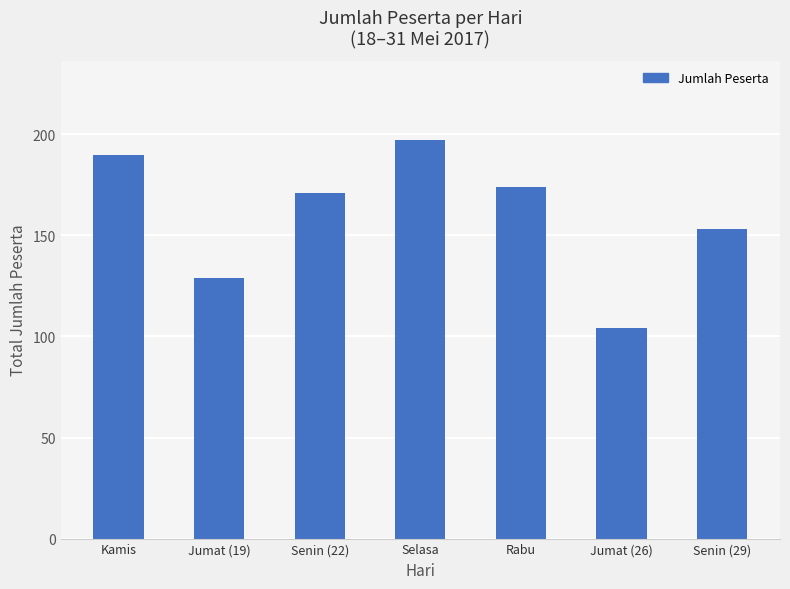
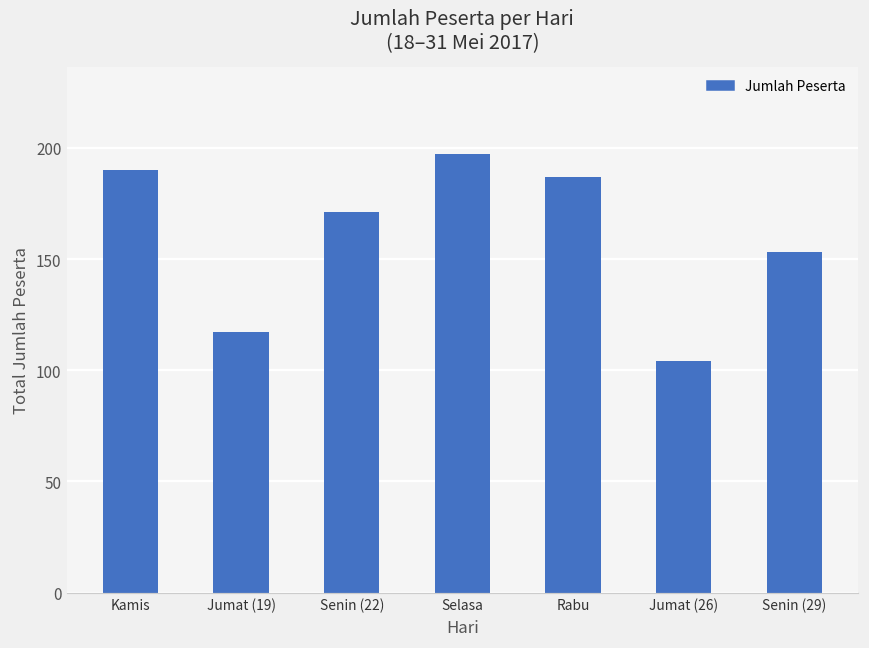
  {
    "Kamis": 190,
-   "Jumat (19)": 129,
+   "Jumat (19)": 117,
    "Senin (22)": 171,
    "Selasa": 197,
-   "Rabu": 174,
+   "Rabu": 187,
    "Jumat (26)": 104,
    "Senin (29)": 153
  }
